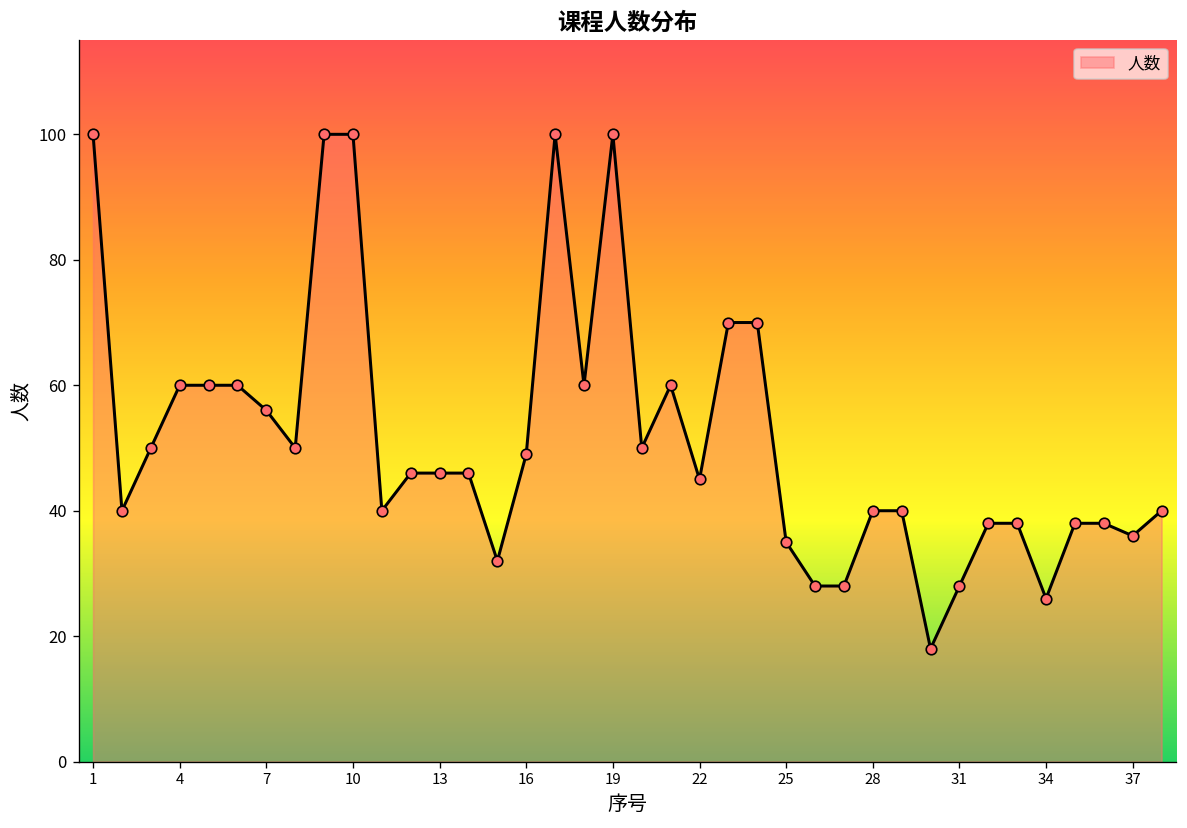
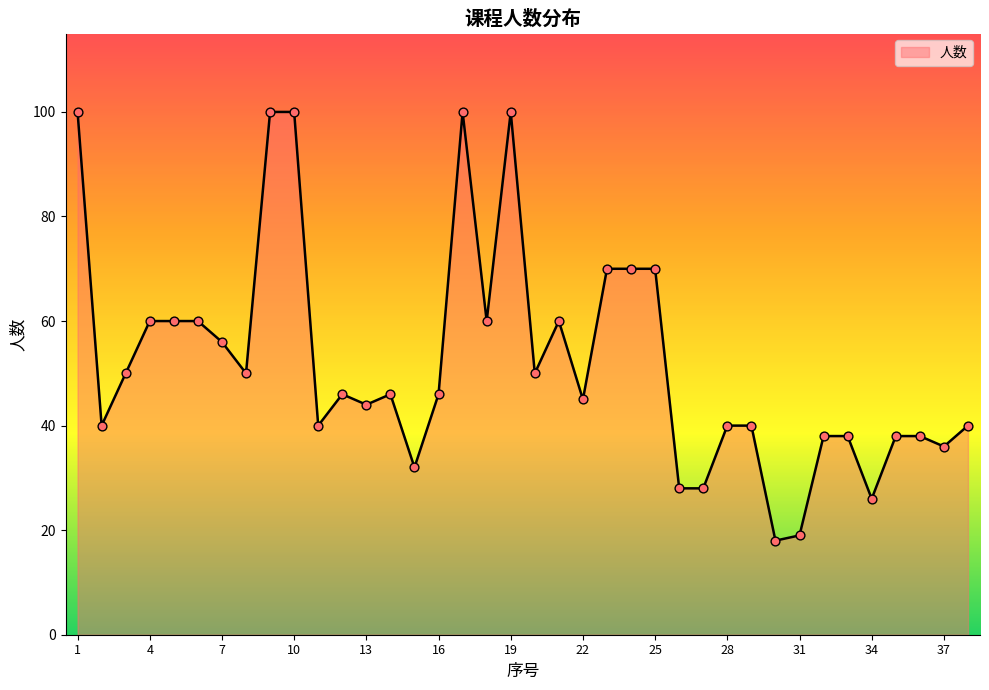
  {
    "1": 100,
    "4": 60,
    "7": 56,
    "10": 100,
-   "13": 46,
-   "16": 49,
+   "13": 44,
+   "16": 46,
    "19": 100,
    "22": 45,
-   "25": 35,
+   "25": 70,
    "28": 40,
-   "31": 28,
+   "31": 19,
    "34": 26,
    "37": 36
  }
